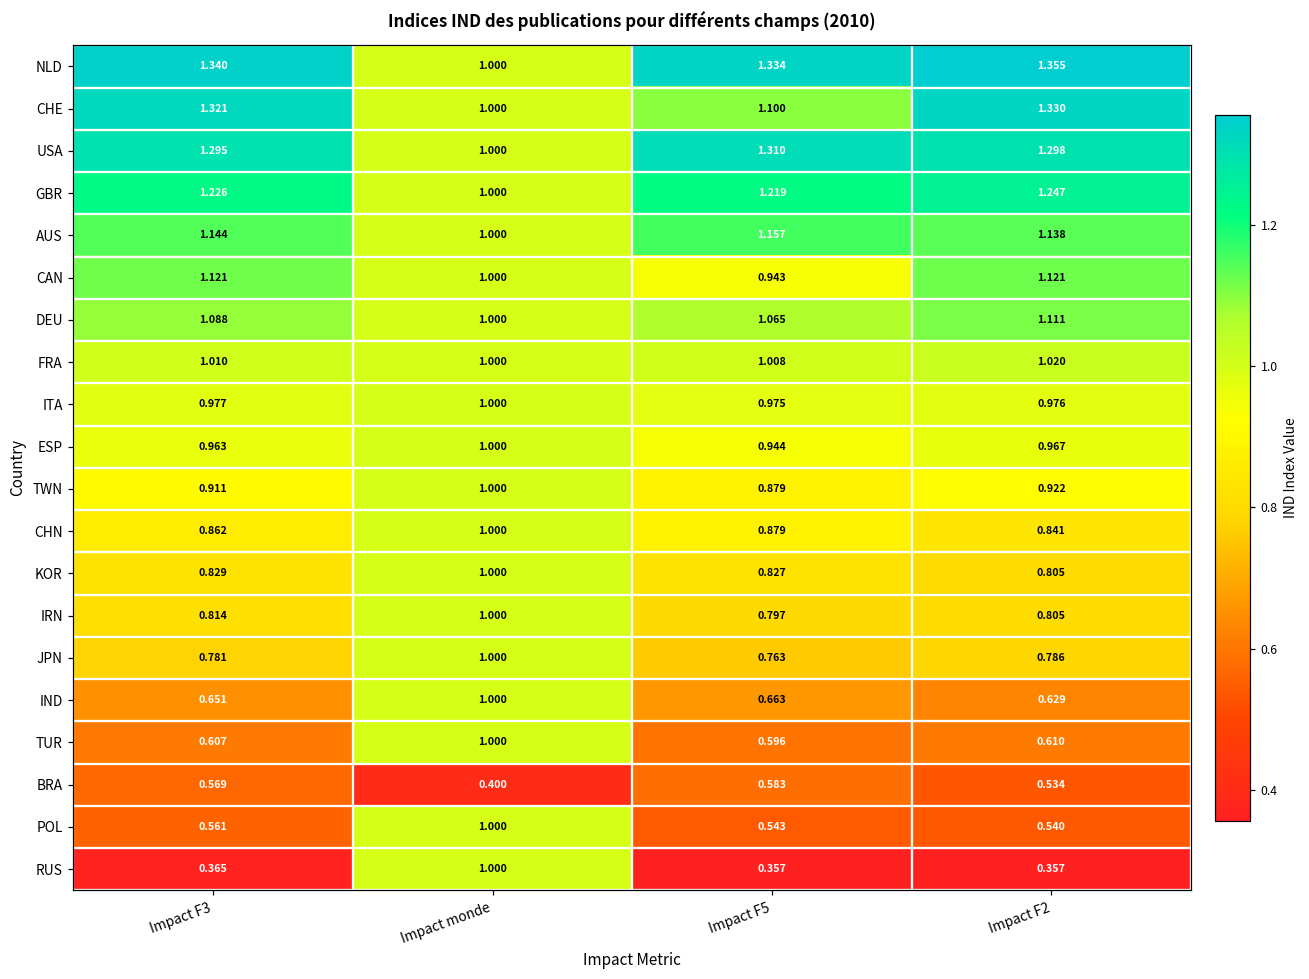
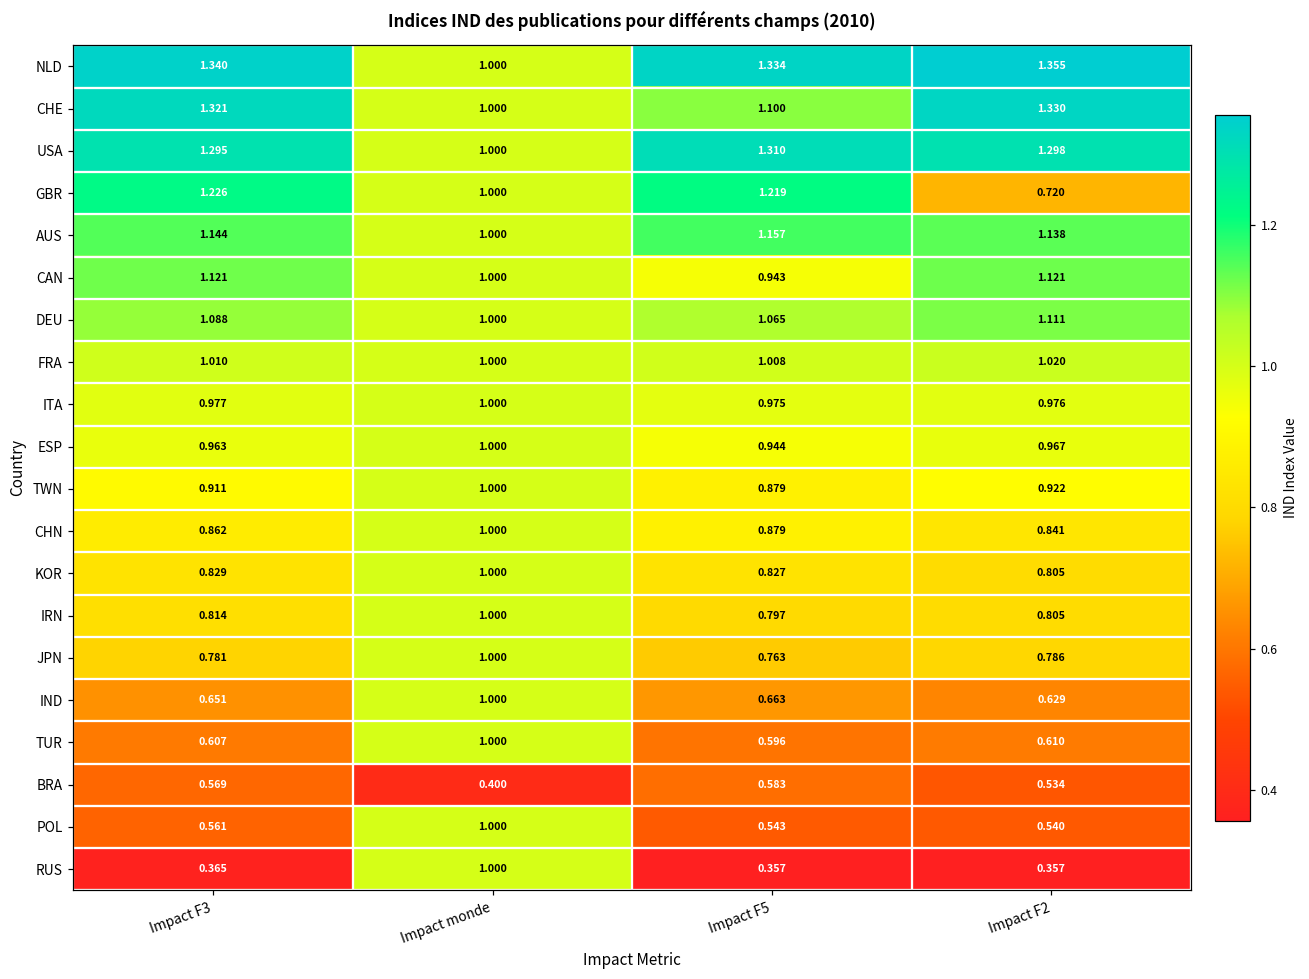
  {
    "NLD": {
      "Impact F3": 1.340,
      "Impact monde": 1.000,
      "Impact F5": 1.334,
      "Impact F2": 1.355
    },
    "CHE": {
      "Impact F3": 1.321,
      "Impact monde": 1.000,
      "Impact F5": 1.100,
      "Impact F2": 1.330
    },
    "USA": {
      "Impact F3": 1.295,
      "Impact monde": 1.000,
      "Impact F5": 1.310,
      "Impact F2": 1.298
    },
    "GBR": {
      "Impact F3": 1.226,
      "Impact monde": 1.000,
      "Impact F5": 1.219,
-     "Impact F2": 1.247
+     "Impact F2": 0.720
    },
    "AUS": {
      "Impact F3": 1.144,
      "Impact monde": 1.000,
      "Impact F5": 1.157,
      "Impact F2": 1.138
    },
    "CAN": {
      "Impact F3": 1.121,
      "Impact monde": 1.000,
      "Impact F5": 0.943,
      "Impact F2": 1.121
    },
    "DEU": {
      "Impact F3": 1.088,
      "Impact monde": 1.000,
      "Impact F5": 1.065,
      "Impact F2": 1.111
    },
    "FRA": {
      "Impact F3": 1.010,
      "Impact monde": 1.000,
      "Impact F5": 1.008,
      "Impact F2": 1.020
    },
    "ITA": {
      "Impact F3": 0.977,
      "Impact monde": 1.000,
      "Impact F5": 0.975,
      "Impact F2": 0.976
    },
    "ESP": {
      "Impact F3": 0.963,
      "Impact monde": 1.000,
      "Impact F5": 0.944,
      "Impact F2": 0.967
    },
    "TWN": {
      "Impact F3": 0.911,
      "Impact monde": 1.000,
      "Impact F5": 0.879,
      "Impact F2": 0.922
    },
    "CHN": {
      "Impact F3": 0.862,
      "Impact monde": 1.000,
      "Impact F5": 0.879,
      "Impact F2": 0.841
    },
    "KOR": {
      "Impact F3": 0.829,
      "Impact monde": 1.000,
      "Impact F5": 0.827,
      "Impact F2": 0.805
    },
    "IRN": {
      "Impact F3": 0.814,
      "Impact monde": 1.000,
      "Impact F5": 0.797,
      "Impact F2": 0.805
    },
    "JPN": {
      "Impact F3": 0.781,
      "Impact monde": 1.000,
      "Impact F5": 0.763,
      "Impact F2": 0.786
    },
    "IND": {
      "Impact F3": 0.651,
      "Impact monde": 1.000,
      "Impact F5": 0.663,
      "Impact F2": 0.629
    },
    "TUR": {
      "Impact F3": 0.607,
      "Impact monde": 1.000,
      "Impact F5": 0.596,
      "Impact F2": 0.610
    },
    "BRA": {
      "Impact F3": 0.569,
      "Impact monde": 0.400,
      "Impact F5": 0.583,
      "Impact F2": 0.534
    },
    "POL": {
      "Impact F3": 0.561,
      "Impact monde": 1.000,
      "Impact F5": 0.543,
      "Impact F2": 0.540
    },
    "RUS": {
      "Impact F3": 0.365,
      "Impact monde": 1.000,
      "Impact F5": 0.357,
      "Impact F2": 0.357
    }
  }
